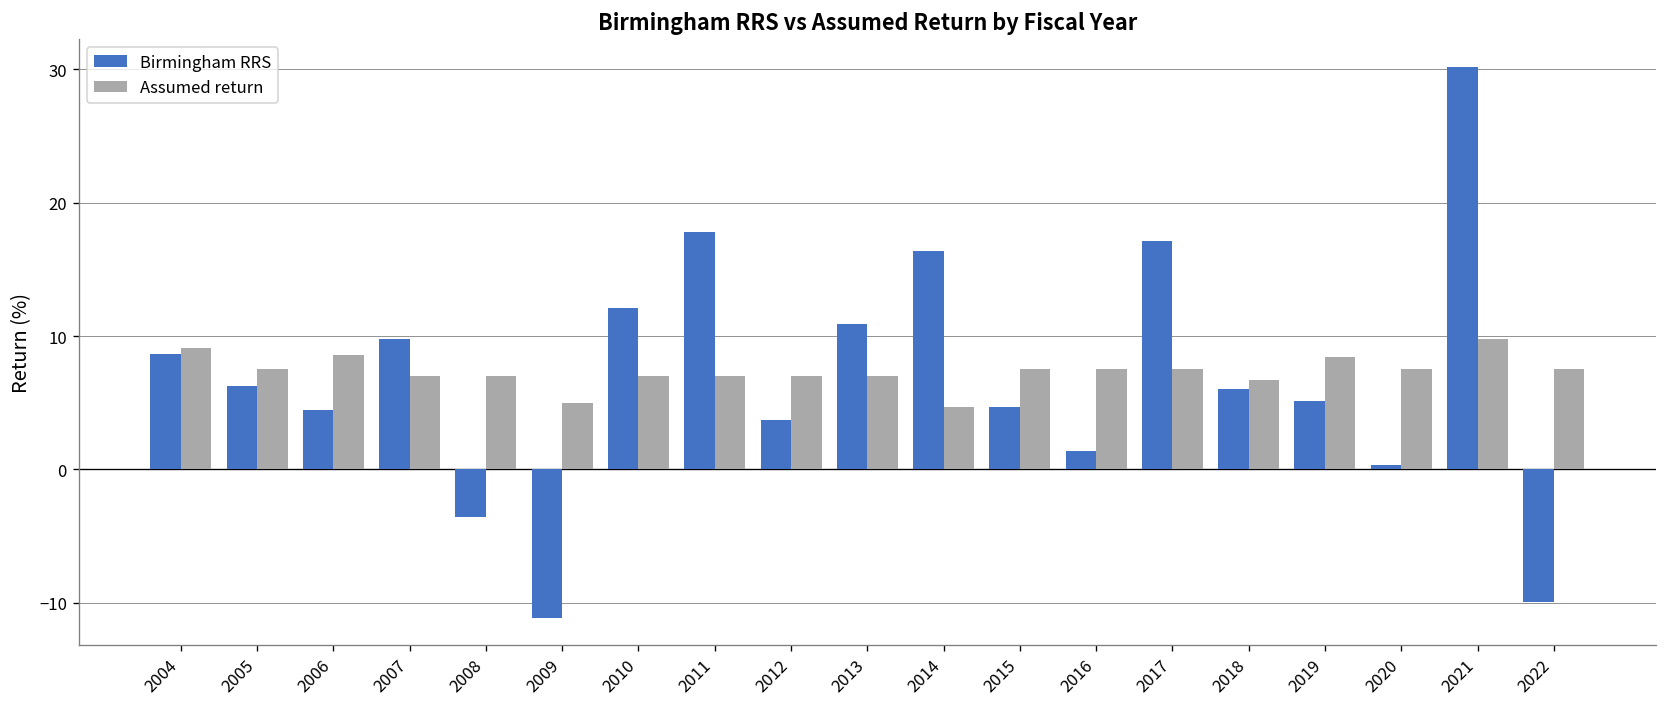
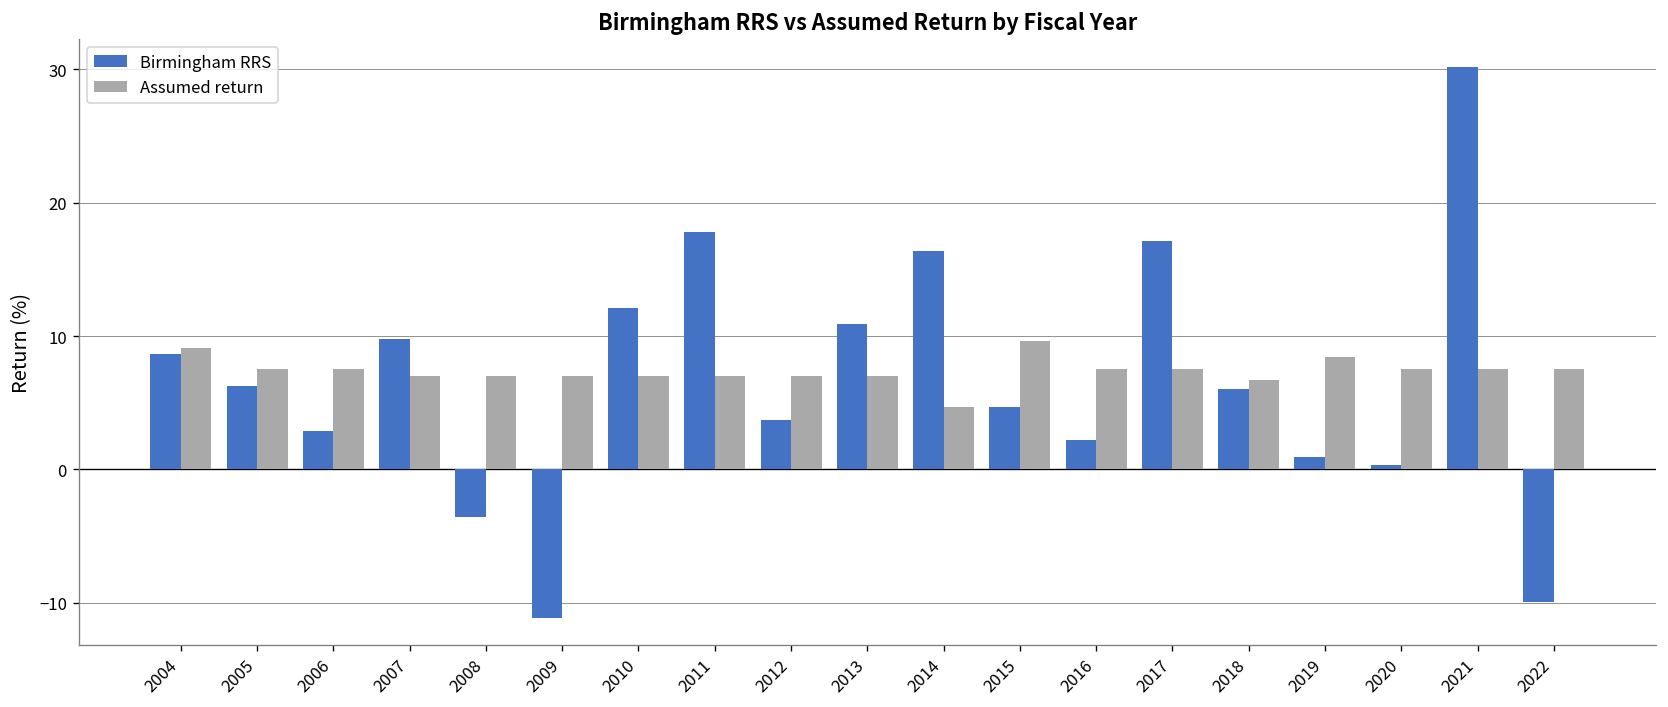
  {
    "Birmingham RRS": {
      "2004": 8.6,
      "2005": 6.3,
-     "2006": 4.4,
+     "2006": 2.9,
      "2007": 9.8,
      "2008": -3.6,
      "2009": -11.1,
      "2010": 12.1,
      "2011": 17.8,
      "2012": 3.7,
      "2013": 10.9,
      "2014": 16.3,
      "2015": 4.7,
-     "2016": 1.4,
+     "2016": 2.2,
      "2017": 17.2,
      "2018": 6.0,
-     "2019": 5.1,
+     "2019": 0.9,
      "2020": 0.3,
      "2021": 30.2,
      "2022": -9.9
    },
    "Assumed return": {
      "2004": 9.1,
      "2005": 7.5,
-     "2006": 8.6,
+     "2006": 7.5,
      "2007": 7.0,
      "2008": 7.0,
-     "2009": 5,
+     "2009": 7,
      "2010": 7.0,
      "2011": 7.0,
      "2012": 7.0,
      "2013": 7.0,
      "2014": 4.7,
-     "2015": 7.5,
+     "2015": 9.6,
      "2016": 7.5,
      "2017": 7.5,
      "2018": 6.7,
      "2019": 8.4,
      "2020": 7.5,
-     "2021": 9.8,
+     "2021": 7.5,
      "2022": 7.5
    }
  }
